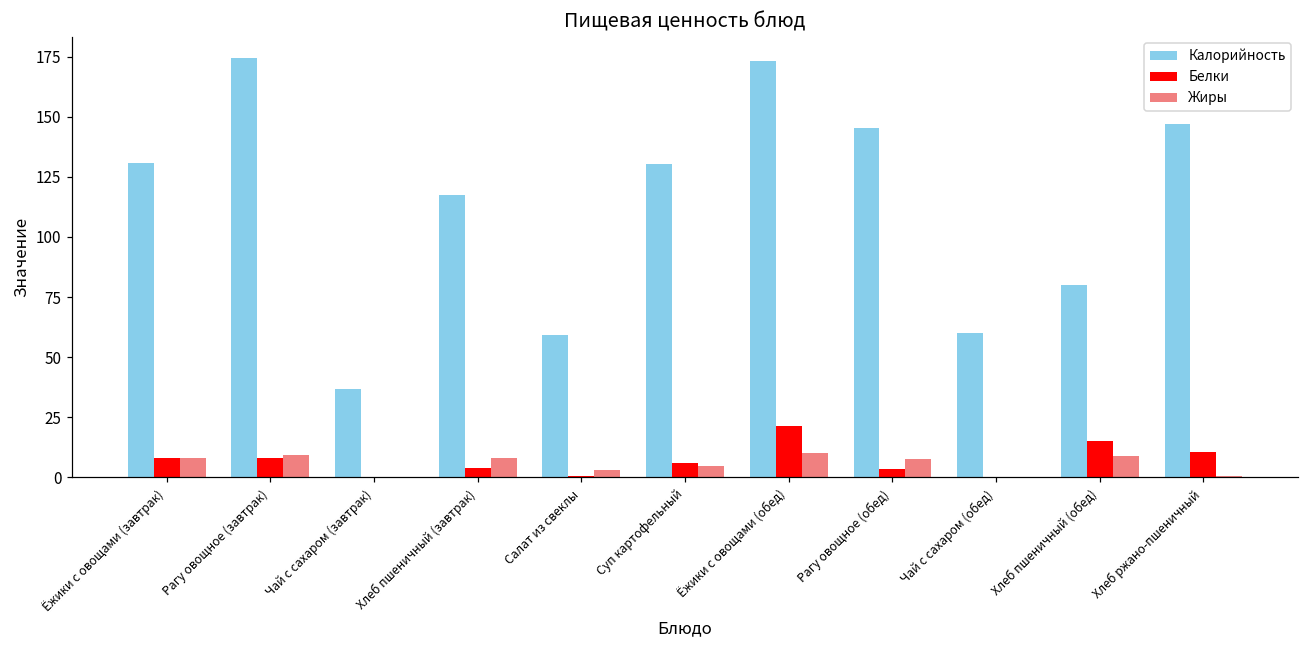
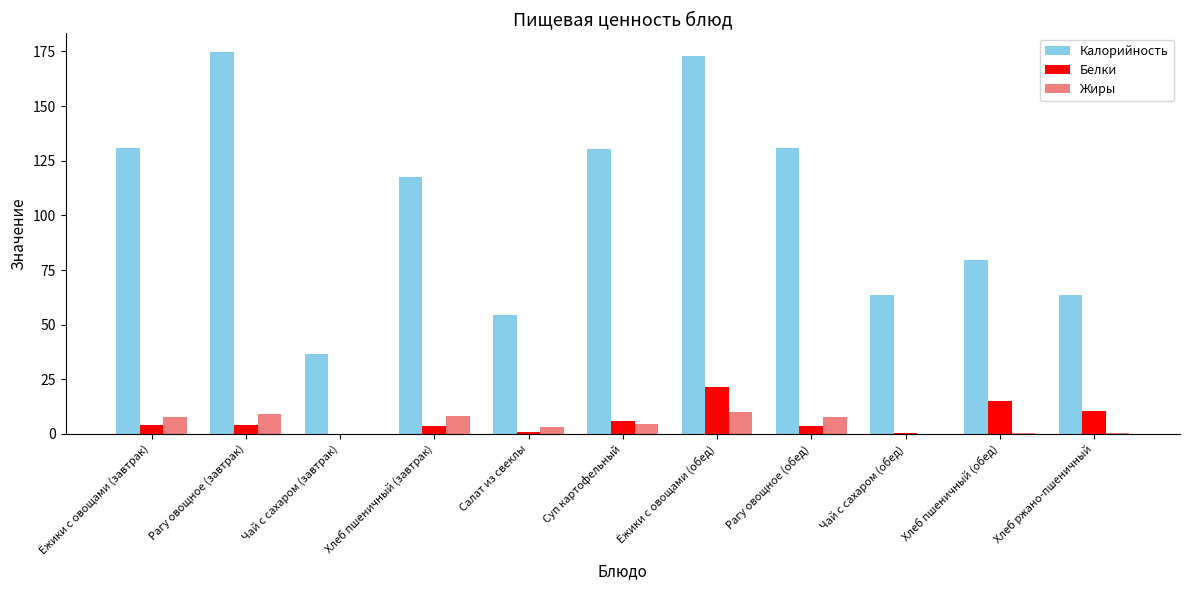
  {
    "Калорийность": {
      "Ёжики с овощами (завтрак)": 131,
      "Рагу овощное (завтрак)": 175,
      "Чай с сахаром (завтрак)": 37,
      "Хлеб пшеничный (завтрак)": 118,
-     "Салат из свеклы": 59,
+     "Салат из свеклы": 54,
      "Суп картофельный": 130,
      "Ёжики с овощами (обед)": 173,
-     "Рагу овощное (обед)": 146,
-     "Чай с сахаром (обед)": 60,
+     "Рагу овощное (обед)": 131,
+     "Чай с сахаром (обед)": 64,
      "Хлеб пшеничный (обед)": 80,
-     "Хлеб ржано-пшеничный": 147
+     "Хлеб ржано-пшеничный": 63
    },
    "Белки": {
-     "Ёжики с овощами (завтрак)": 8,
-     "Рагу овощное (завтрак)": 8,
+     "Ёжики с овощами (завтрак)": 4,
+     "Рагу овощное (завтрак)": 4,
      "Хлеб пшеничный (завтрак)": 4,
      "Суп картофельный": 6,
      "Ёжики с овощами (обед)": 22,
      "Рагу овощное (обед)": 3,
      "Хлеб пшеничный (обед)": 15,
      "Хлеб ржано-пшеничный": 11
    },
    "Жиры": {
      "Ёжики с овощами (завтрак)": 8,
      "Рагу овощное (завтрак)": 9,
      "Чай с сахаром (завтрак)": 0,
      "Хлеб пшеничный (завтрак)": 8,
      "Салат из свеклы": 3,
      "Суп картофельный": 5,
      "Ёжики с овощами (обед)": 10,
      "Рагу овощное (обед)": 8,
      "Чай с сахаром (обед)": 0,
-     "Хлеб пшеничный (обед)": 9
+     "Хлеб пшеничный (обед)": 0
    }
  }
